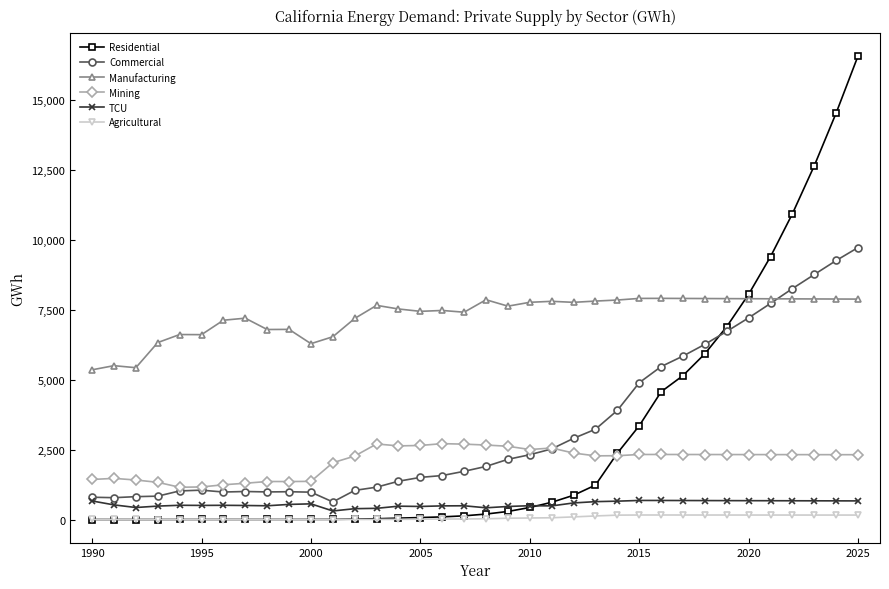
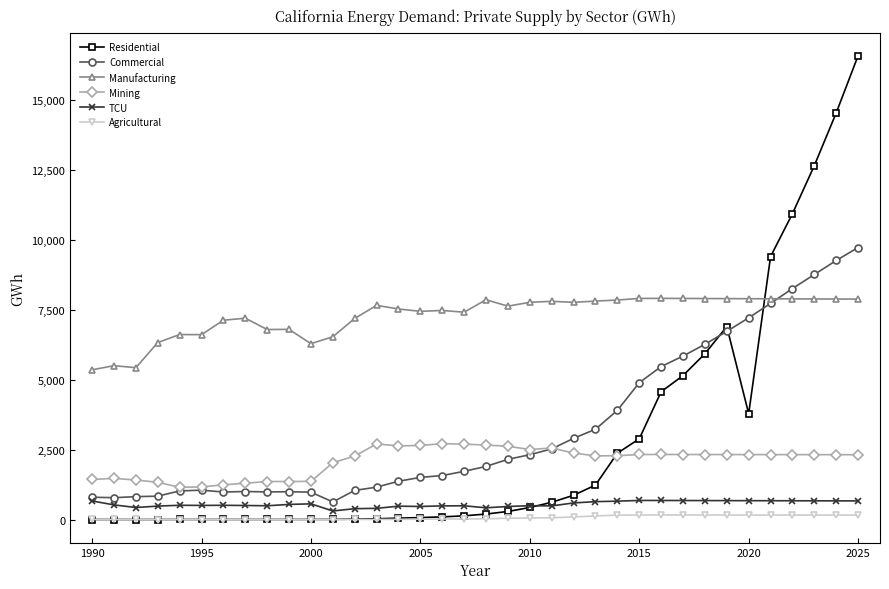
  {
    "Residential": {
-     "2015": "3,300",
-     "2020": "8,000",
+     "2015": "2,900",
+     "2020": "3,800",
      "2025": "16,600"
    }
  }
